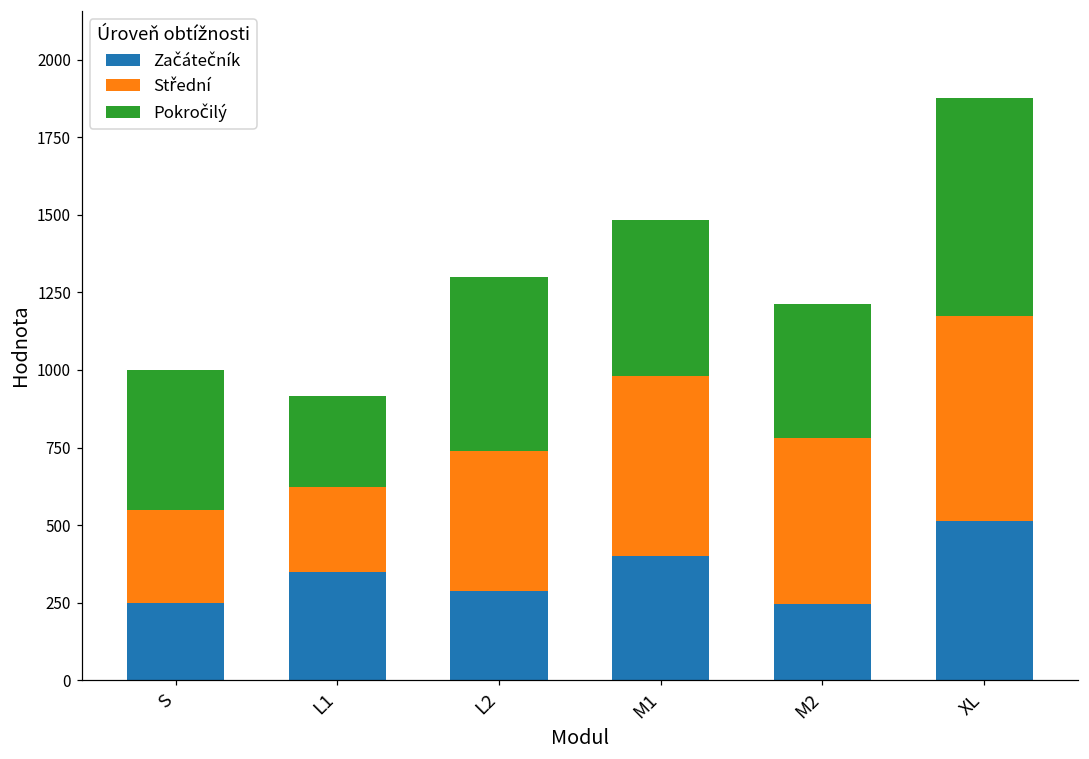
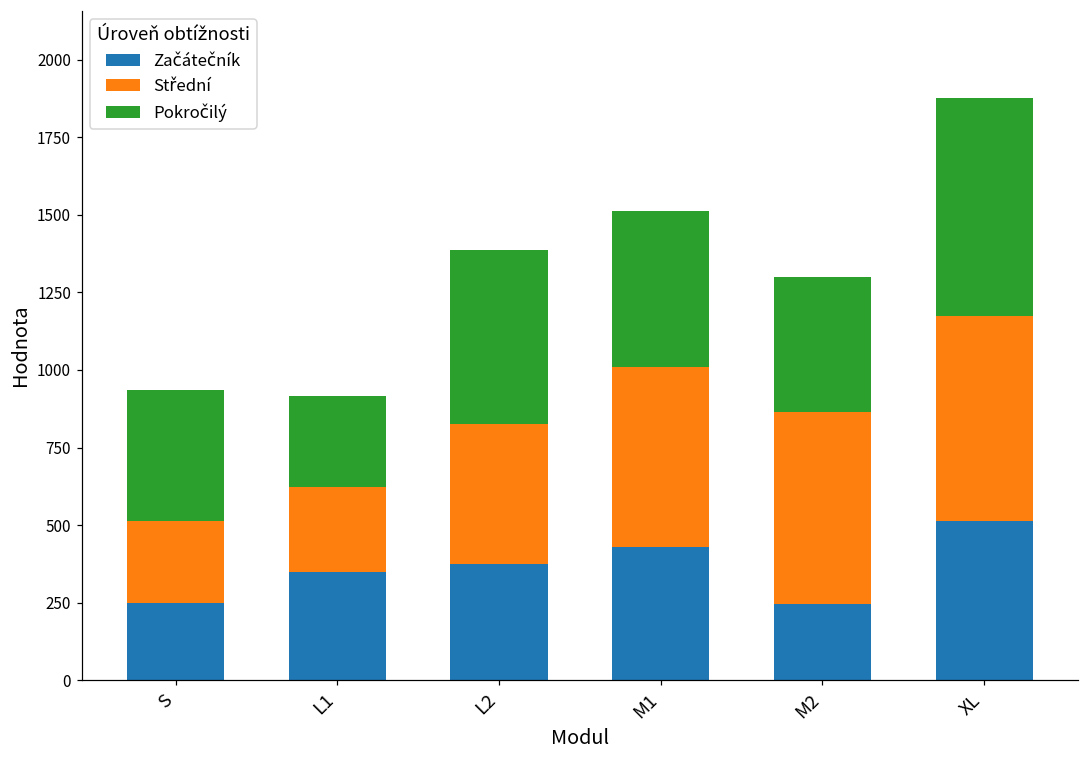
  {
    "Začátečník": {
      "S": 250,
      "L1": 350,
-     "L2": 290,
-     "M1": 400,
+     "L2": 380,
+     "M1": 430,
      "M2": 250,
      "XL": 520
    },
    "Střední": {
-     "S": 300,
+     "S": 260,
      "L1": 270,
      "L2": 450,
      "M1": 580,
-     "M2": 530,
+     "M2": 620,
      "XL": 660
    },
    "Pokročilý": {
-     "S": 450,
+     "S": 420,
      "L1": 290,
      "L2": 560,
      "M1": 500,
      "M2": 430,
      "XL": 700
    }
  }
